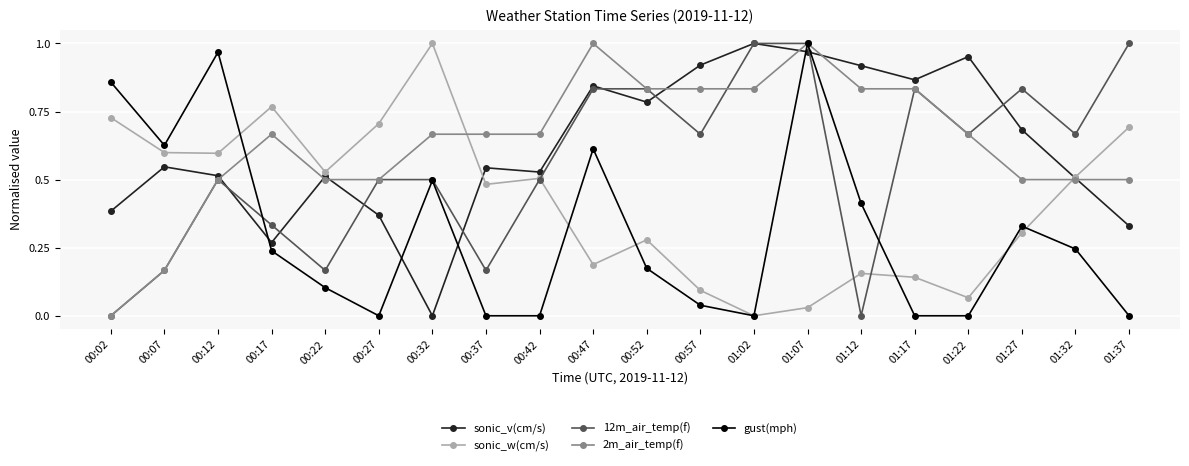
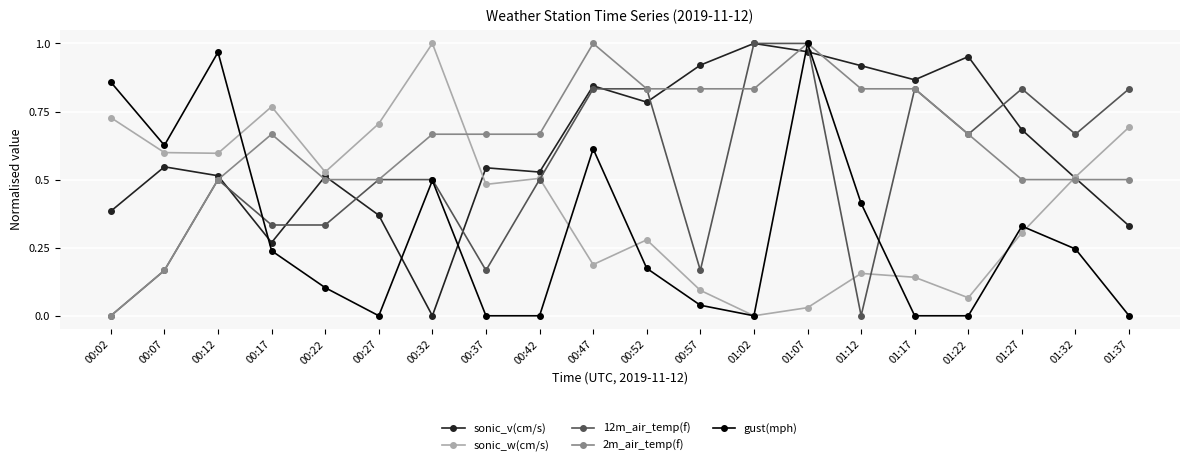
  {
    "12m_air_temp(f)": {
      "00:17": 0.33,
-     "00:22": 0.17,
+     "00:22": 0.33,
      "00:37": 0.17,
      "00:47": 0.83,
-     "00:57": 0.67,
+     "00:57": 0.17,
      "01:12": 0.00,
      "01:27": 0.83,
      "01:32": 0.67,
-     "01:37": 1.00
+     "01:37": 0.83
    }
  }
